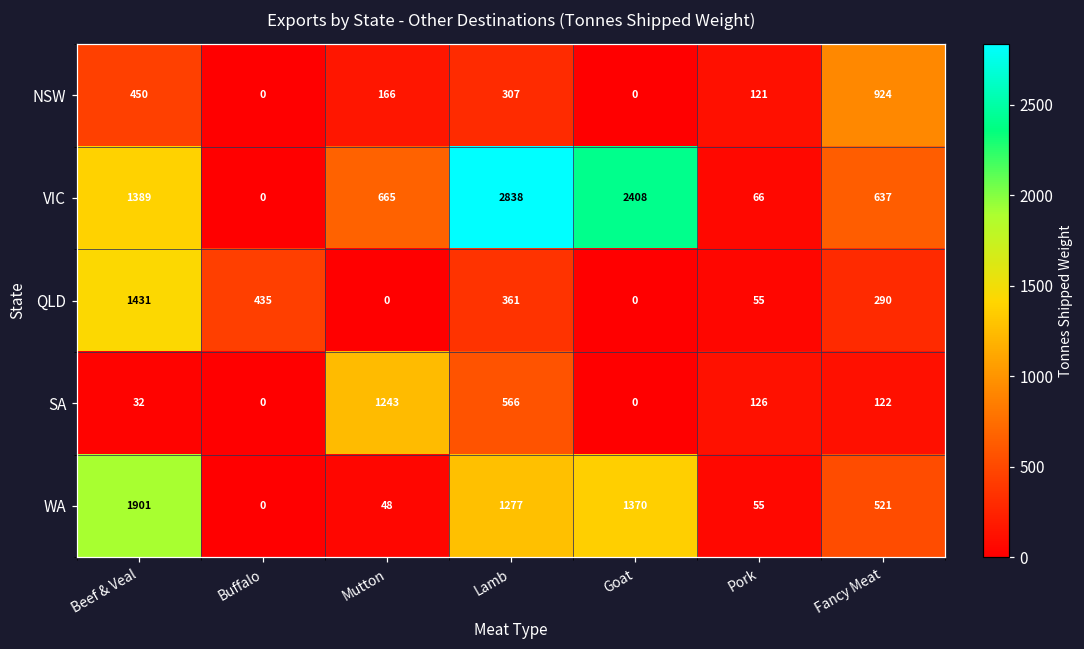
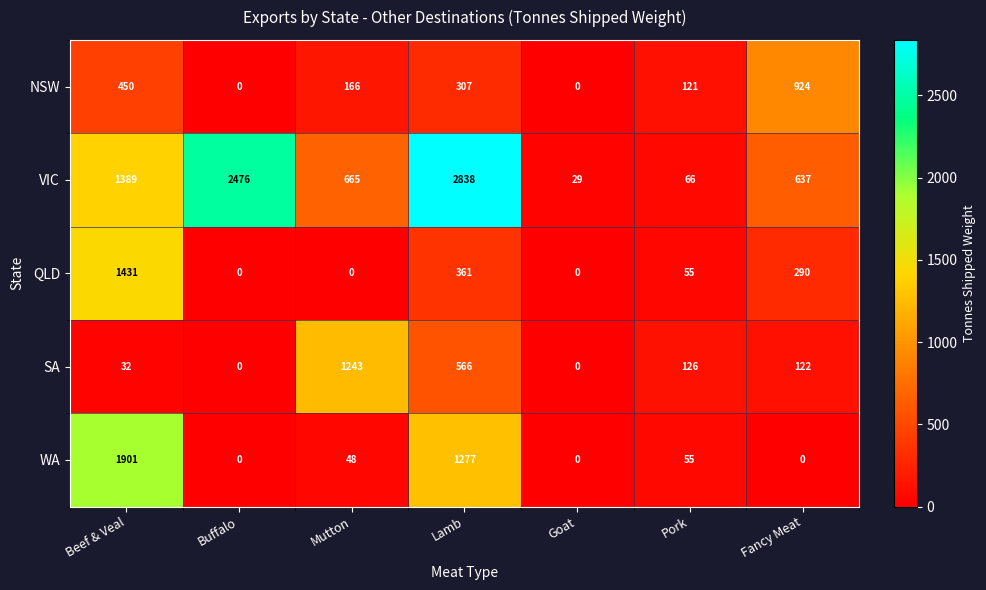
  {
    "NSW": {
      "Beef & Veal": 450,
      "Buffalo": 0,
      "Mutton": 166,
      "Lamb": 307,
      "Goat": 0,
      "Pork": 121,
      "Fancy Meat": 924
    },
    "VIC": {
      "Beef & Veal": 1389,
-     "Buffalo": 0,
+     "Buffalo": 2476,
      "Mutton": 665,
      "Lamb": 2838,
-     "Goat": 2408,
+     "Goat": 29,
      "Pork": 66,
      "Fancy Meat": 637
    },
    "QLD": {
      "Beef & Veal": 1431,
-     "Buffalo": 435,
+     "Buffalo": 0,
      "Mutton": 0,
      "Lamb": 361,
      "Goat": 0,
      "Pork": 55,
      "Fancy Meat": 290
    },
    "SA": {
      "Beef & Veal": 32,
      "Buffalo": 0,
      "Mutton": 1243,
      "Lamb": 566,
      "Goat": 0,
      "Pork": 126,
      "Fancy Meat": 122
    },
    "WA": {
      "Beef & Veal": 1901,
      "Buffalo": 0,
      "Mutton": 48,
      "Lamb": 1277,
-     "Goat": 1370,
+     "Goat": 0,
      "Pork": 55,
-     "Fancy Meat": 521
+     "Fancy Meat": 0
    }
  }
